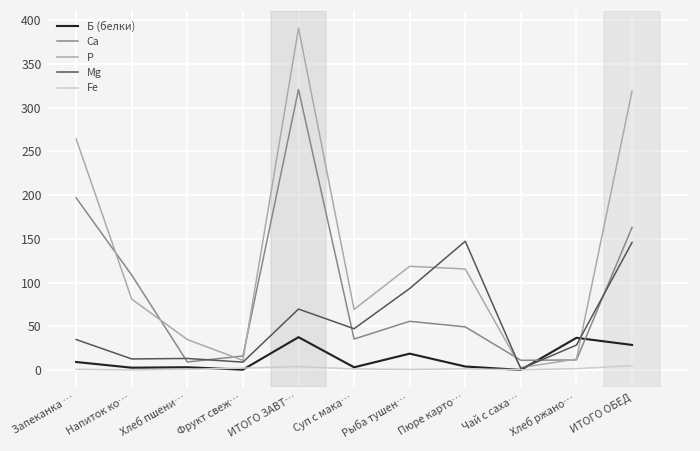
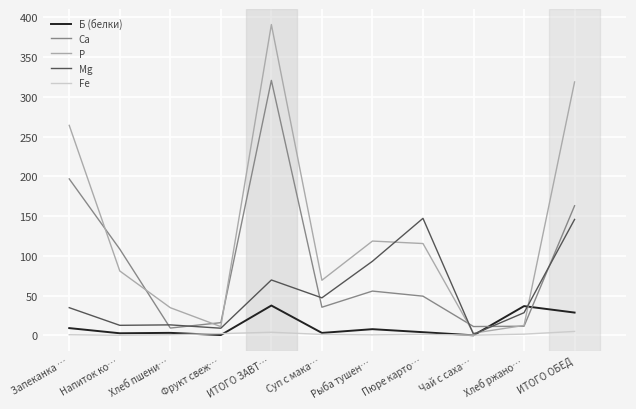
  {
    "Б (белки)": {
      "Запеканка …": 10,
      "ИТОГО ЗАВТ…": 40,
-     "Рыба тушен…": 20,
+     "Рыба тушен…": 10,
      "Хлеб ржано…": 40,
      "ИТОГО ОБЕД": 30
    },
    "Mg": {
      "Запеканка …": 30,
      "Напиток ко…": 10,
      "Хлеб пшени…": 10,
      "ИТОГО ЗАВТ…": 70,
      "Суп с мака…": 50,
      "Рыба тушен…": 90,
      "Пюре карто…": 150,
      "Хлеб ржано…": 30,
      "ИТОГО ОБЕД": 150
    }
  }
